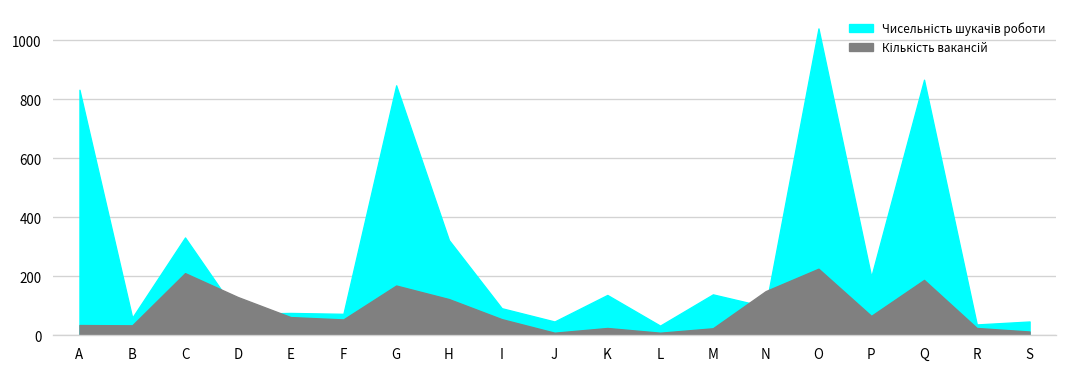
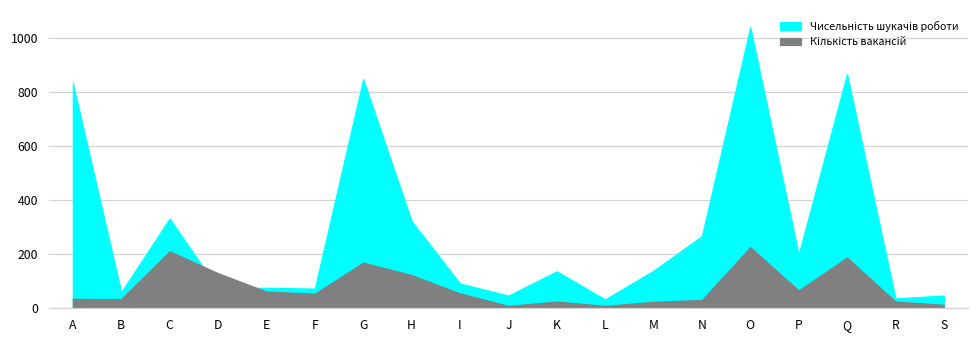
  {
    "Чисельність шукачів роботи": {
      "A": 830,
      "B": 60,
      "C": 330,
      "E": 80,
      "F": 70,
      "G": 850,
      "H": 320,
      "I": 90,
      "J": 50,
      "K": 140,
      "L": 30,
      "M": 140,
-     "N": 100,
+     "N": 270,
      "O": 1040,
      "P": 200,
      "Q": 870,
      "R": 40,
      "S": 50
    },
    "Кількість вакансій": {
      "A": 40,
      "B": 30,
      "C": 210,
      "D": 130,
      "E": 60,
      "F": 50,
      "G": 170,
      "H": 120,
      "I": 60,
      "K": 30,
      "M": 20,
-     "N": 150,
+     "N": 30,
      "O": 230,
      "P": 70,
      "Q": 190,
      "R": 30,
      "S": 10
    }
  }
